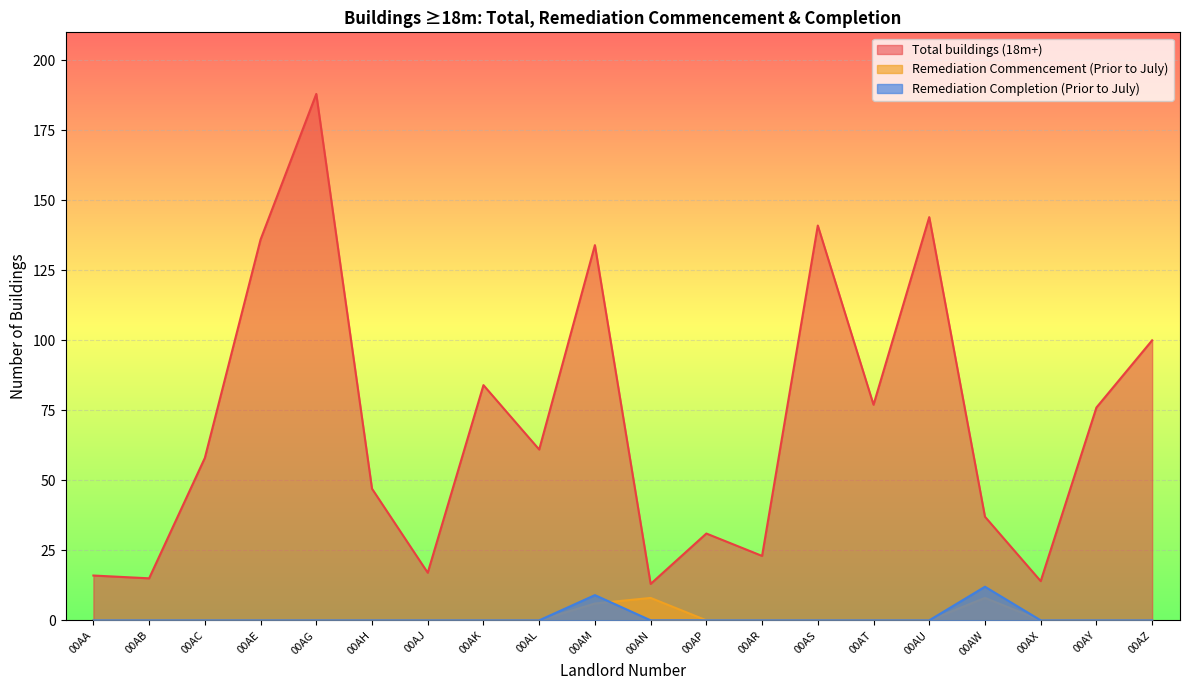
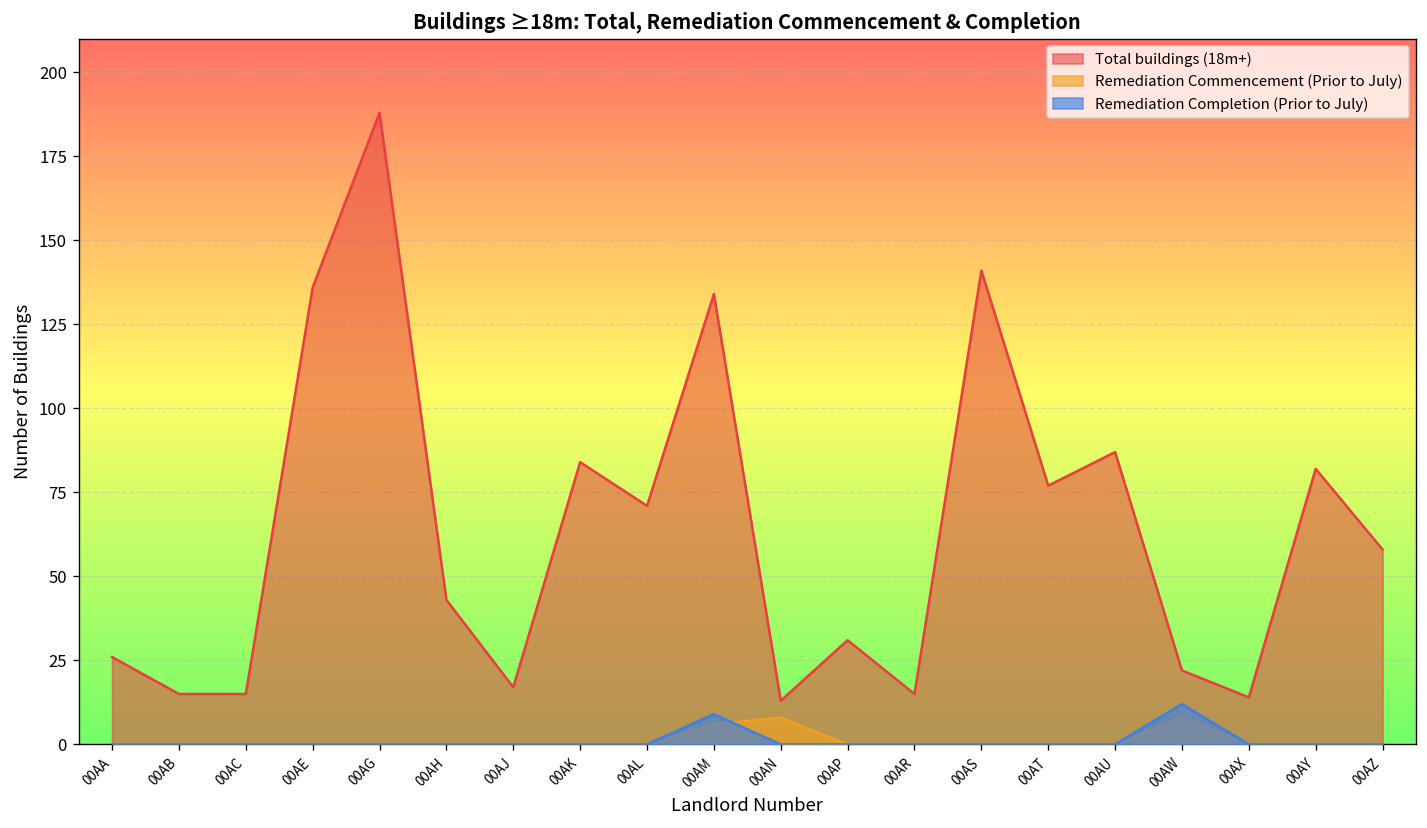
  {
    "Total buildings (18m+)": {
-     "00AA": 16,
+     "00AA": 26,
      "00AB": 15,
-     "00AC": 58,
+     "00AC": 15,
      "00AE": 136,
      "00AG": 188,
-     "00AH": 47,
+     "00AH": 43,
      "00AJ": 17,
      "00AK": 84,
-     "00AL": 61,
+     "00AL": 71,
      "00AM": 134,
      "00AN": 13,
      "00AP": 31,
-     "00AR": 23,
+     "00AR": 15,
      "00AS": 141,
      "00AT": 77,
-     "00AU": 144,
-     "00AW": 37,
+     "00AU": 87,
+     "00AW": 22,
      "00AX": 14,
-     "00AY": 76,
-     "00AZ": 100
+     "00AY": 82,
+     "00AZ": 58
    },
    "Remediation Commencement (Prior to July)": {
      "00AM": 6,
      "00AN": 8,
      "00AW": 8
    },
    "Remediation Completion (Prior to July)": {
      "00AM": 9,
      "00AN": 0,
      "00AW": 12
    }
  }
